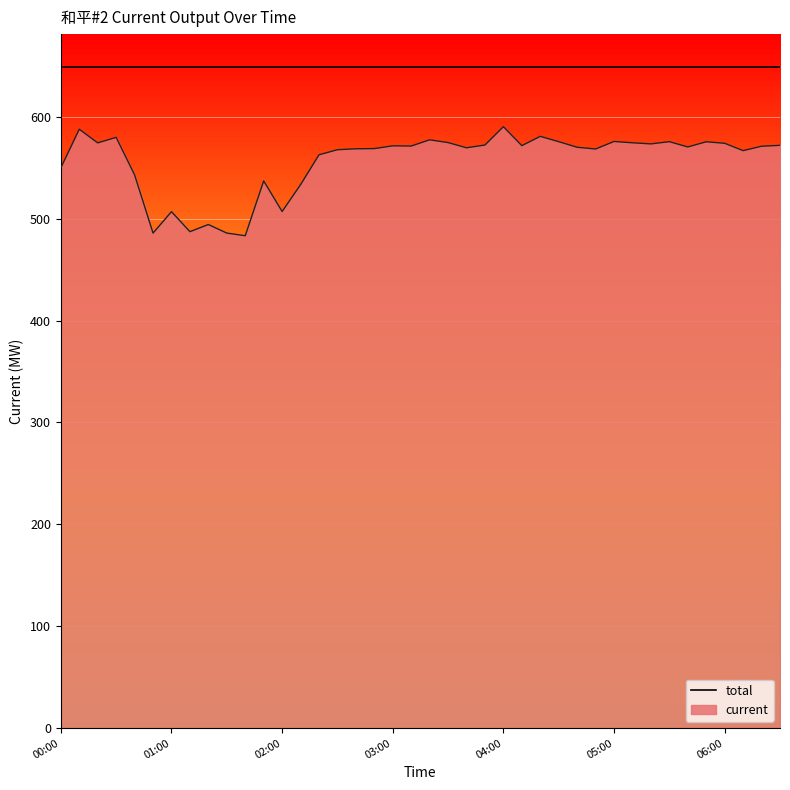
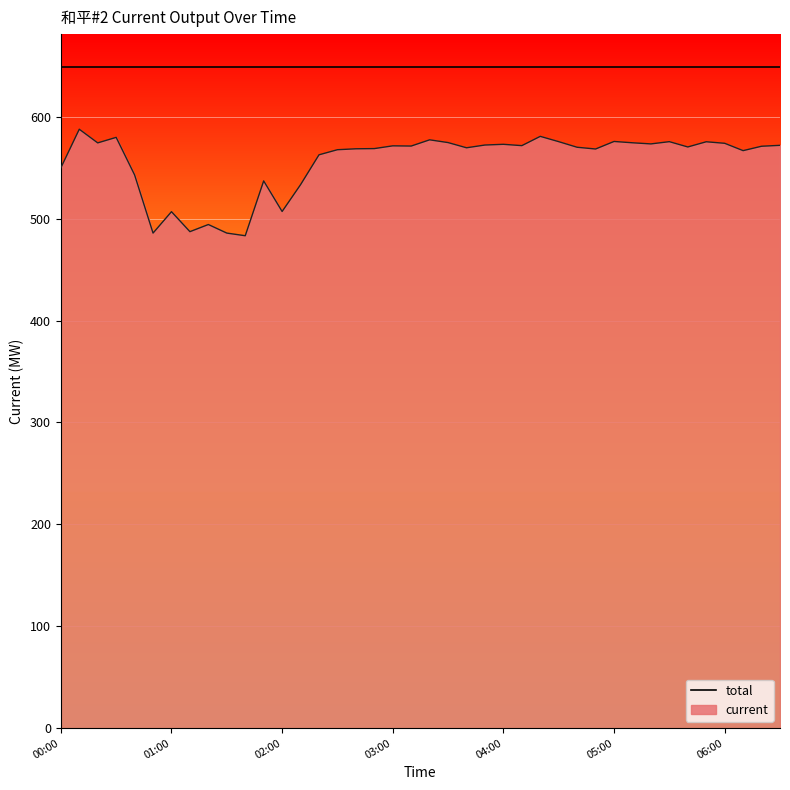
  {
    "total": {
      "00:00": 649,
      "01:00": 649,
      "02:00": 649,
      "03:00": 649,
      "04:00": 649,
      "05:00": 649,
      "06:00": 649
    },
    "current": {
      "00:00": 550,
      "01:00": 507,
      "02:00": 507,
      "03:00": 571,
-     "04:00": 590,
+     "04:00": 573,
      "05:00": 576,
      "06:00": 574
    }
  }
